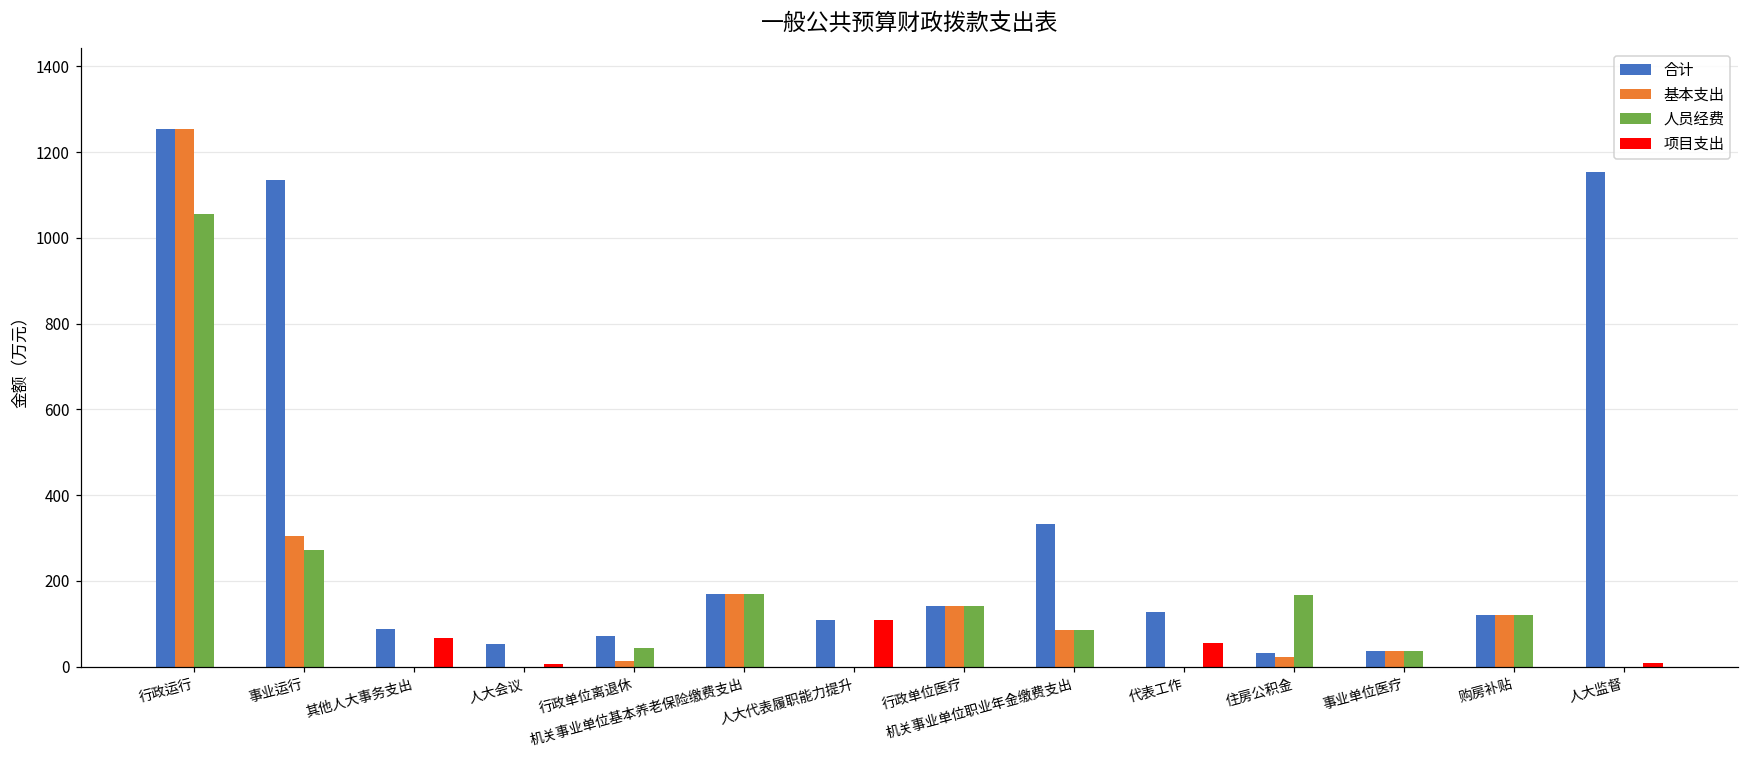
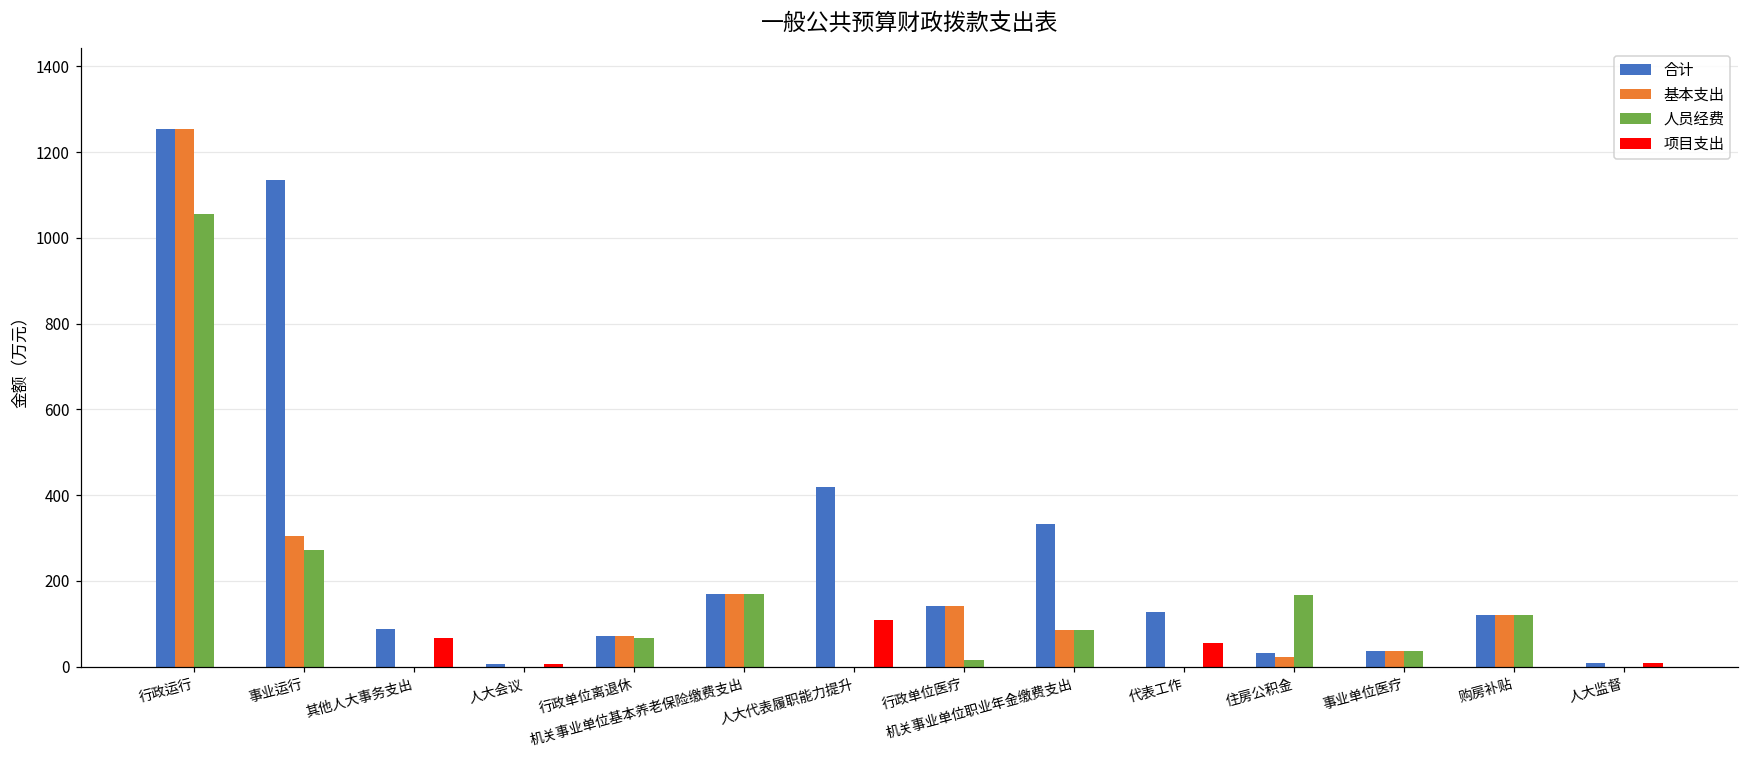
  {
    "合计": {
      "行政运行": 1250,
      "事业运行": 1140,
      "其他人大事务支出": 90,
-     "人大会议": 50,
+     "人大会议": 10,
      "行政单位离退休": 70,
      "机关事业单位基本养老保险缴费支出": 170,
-     "人大代表履职能力提升": 110,
+     "人大代表履职能力提升": 420,
      "行政单位医疗": 140,
      "机关事业单位职业年金缴费支出": 330,
      "代表工作": 130,
      "住房公积金": 30,
      "事业单位医疗": 40,
      "购房补贴": 120,
-     "人大监督": 1150
+     "人大监督": 10
    },
    "基本支出": {
      "行政运行": 1250,
      "事业运行": 310,
      "其他人大事务支出": 0,
      "人大会议": 0,
-     "行政单位离退休": 10,
+     "行政单位离退休": 70,
      "机关事业单位基本养老保险缴费支出": 170,
      "人大代表履职能力提升": 0,
      "行政单位医疗": 140,
      "机关事业单位职业年金缴费支出": 90,
      "代表工作": 0,
      "住房公积金": 20,
      "事业单位医疗": 40,
      "购房补贴": 120,
      "人大监督": 0
    },
    "人员经费": {
      "行政运行": 1060,
      "事业运行": 270,
      "其他人大事务支出": 0,
      "人大会议": 0,
-     "行政单位离退休": 40,
+     "行政单位离退休": 70,
      "机关事业单位基本养老保险缴费支出": 170,
      "人大代表履职能力提升": 0,
-     "行政单位医疗": 140,
+     "行政单位医疗": 20,
      "机关事业单位职业年金缴费支出": 90,
      "代表工作": 0,
      "住房公积金": 170,
      "事业单位医疗": 40,
      "购房补贴": 120,
      "人大监督": 0
    },
    "项目支出": {
      "行政运行": 0,
      "事业运行": 0,
      "其他人大事务支出": 70,
      "行政单位离退休": 0,
      "机关事业单位基本养老保险缴费支出": 0,
      "人大代表履职能力提升": 110,
      "行政单位医疗": 0,
      "机关事业单位职业年金缴费支出": 0,
      "代表工作": 60,
      "住房公积金": 0,
      "事业单位医疗": 0,
      "购房补贴": 0,
      "人大监督": 10
    }
  }
